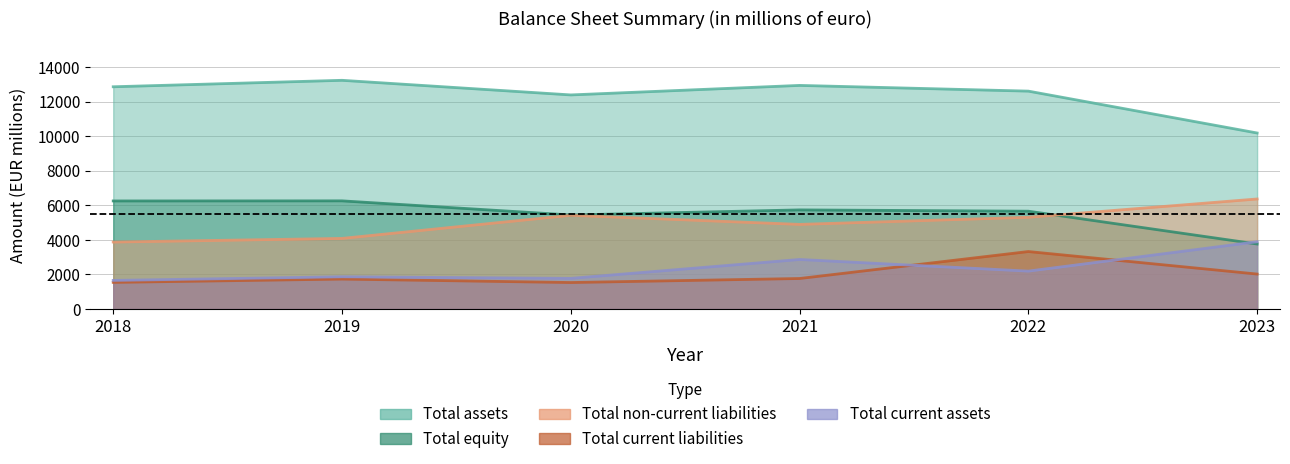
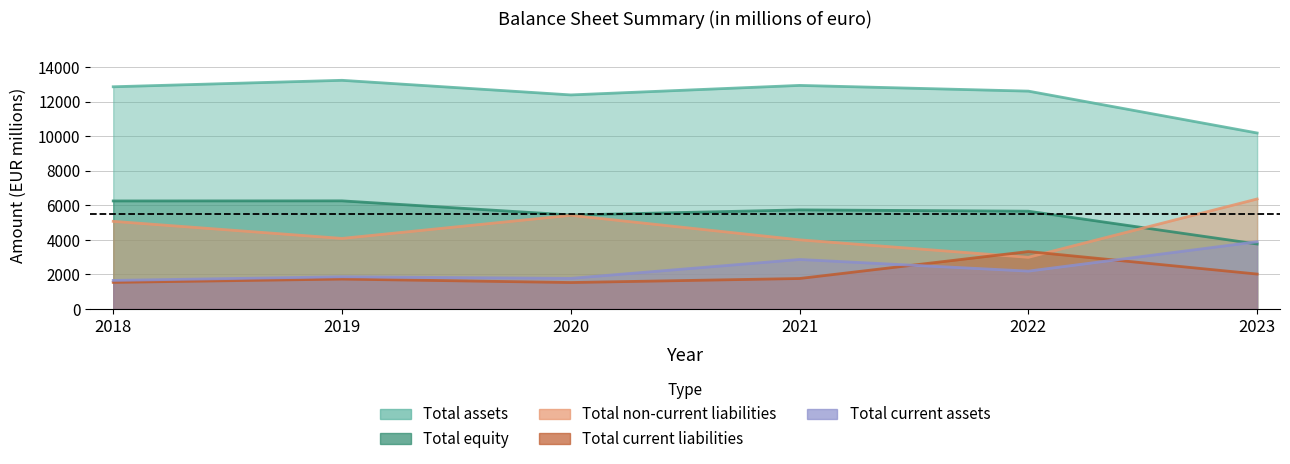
  {
    "Total non-current liabilities": {
-     "2018": 3900,
+     "2018": 5100,
      "2019": 4100,
-     "2021": 4900,
-     "2022": 5300,
+     "2021": 4000,
+     "2022": 3000,
      "2023": 6400
    },
    "Total current liabilities": {
      "2020": 1500,
      "2021": 1800,
      "2022": 3300,
      "2023": 2000
    }
  }
